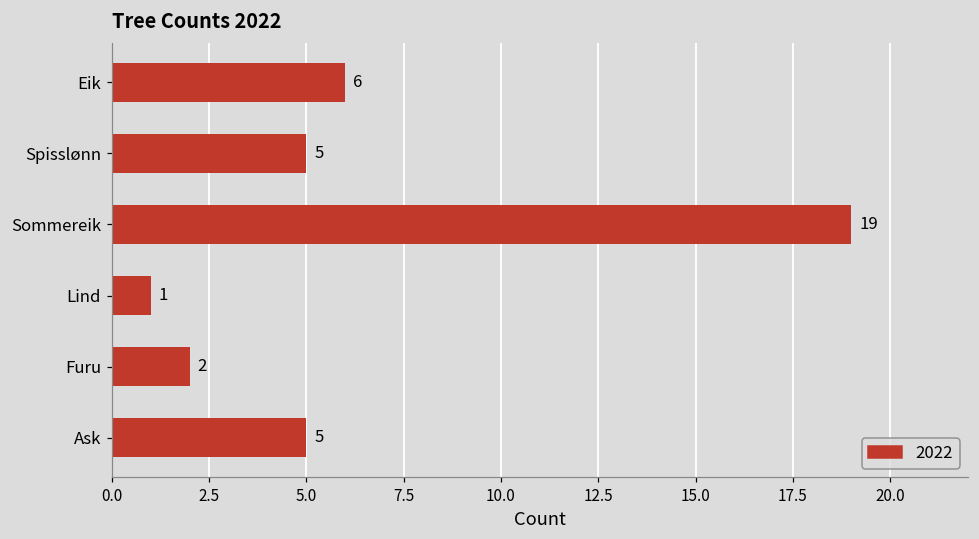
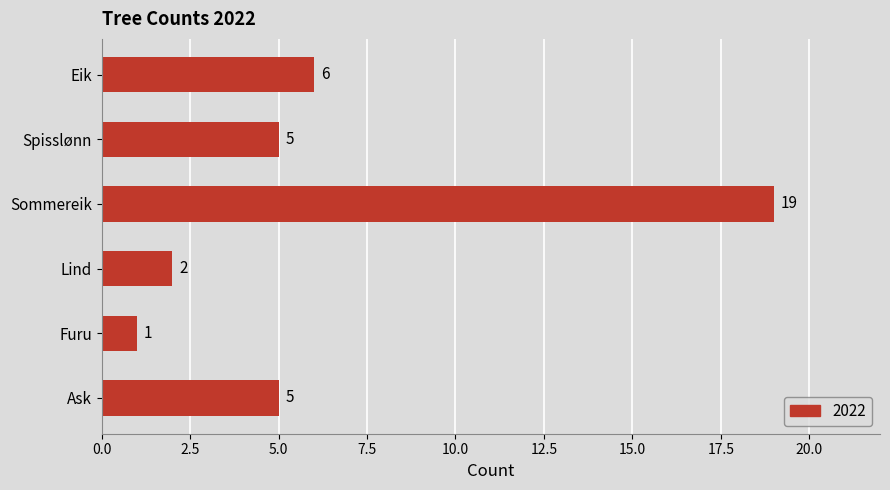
  {
    "Eik": 6,
    "Spisslønn": 5,
    "Sommereik": 19,
-   "Lind": 1,
-   "Furu": 2,
+   "Lind": 2,
+   "Furu": 1,
    "Ask": 5
  }
